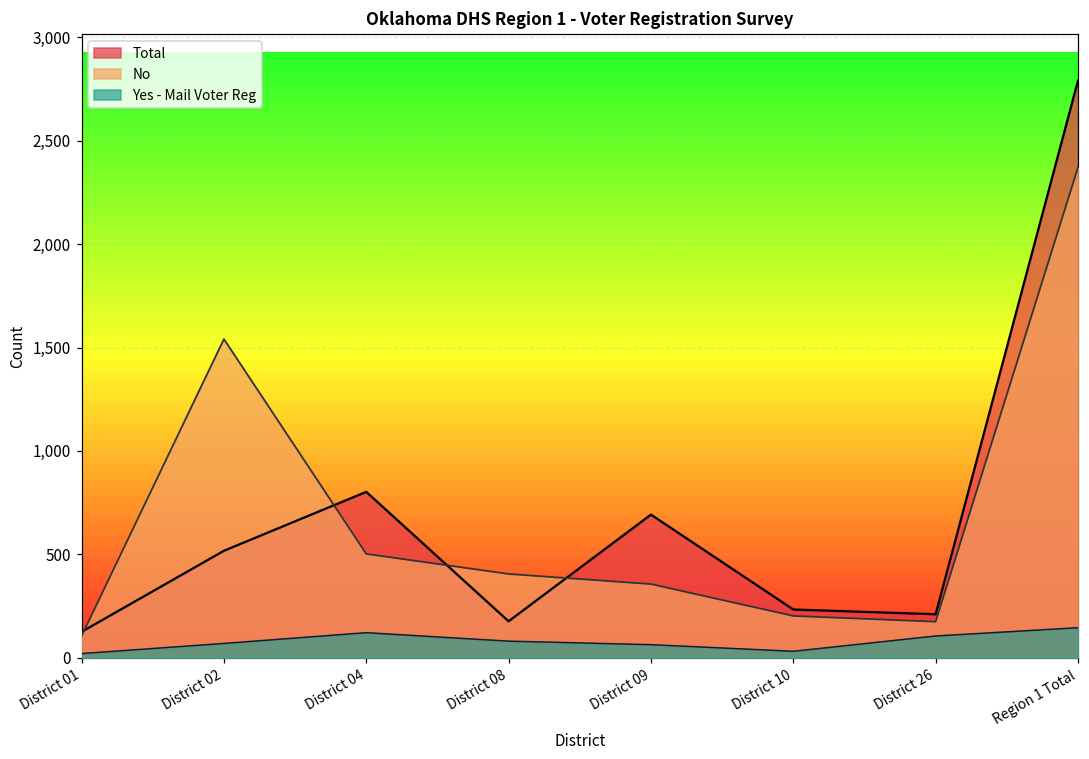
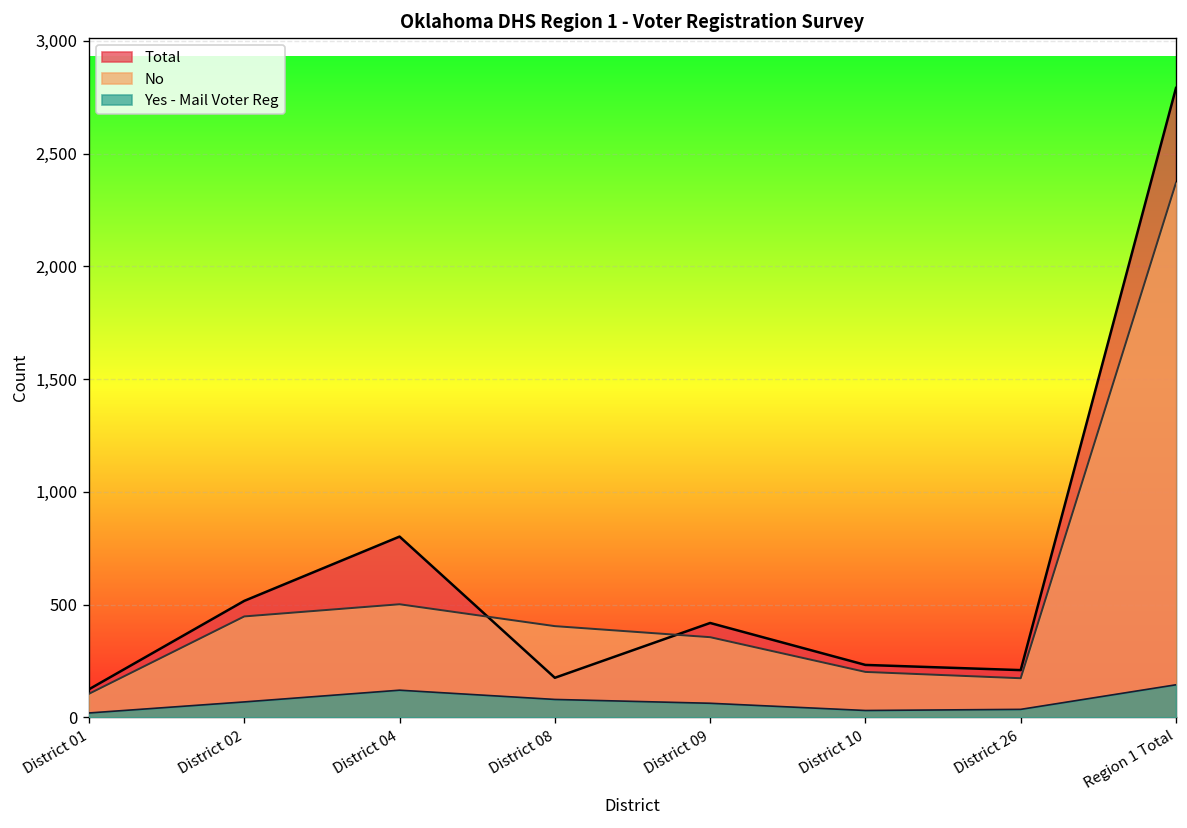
  {
    "Total": {
      "District 01": "130",
      "District 02": "520",
      "District 04": "800",
      "District 08": "180",
-     "District 09": "690",
+     "District 09": "420",
      "District 10": "230",
      "District 26": "210",
      "Region 1 Total": "2,790"
    },
    "No": {
      "District 01": "110",
-     "District 02": "1,540",
+     "District 02": "450",
      "District 04": "500",
      "District 08": "410",
      "District 09": "360",
      "District 10": "200",
      "District 26": "170",
      "Region 1 Total": "2,370"
    },
    "Yes - Mail Voter Reg": {
      "District 01": "20",
      "District 02": "70",
      "District 04": "120",
      "District 08": "80",
      "District 09": "60",
      "District 10": "30",
-     "District 26": "110",
+     "District 26": "40",
      "Region 1 Total": "150"
    }
  }
